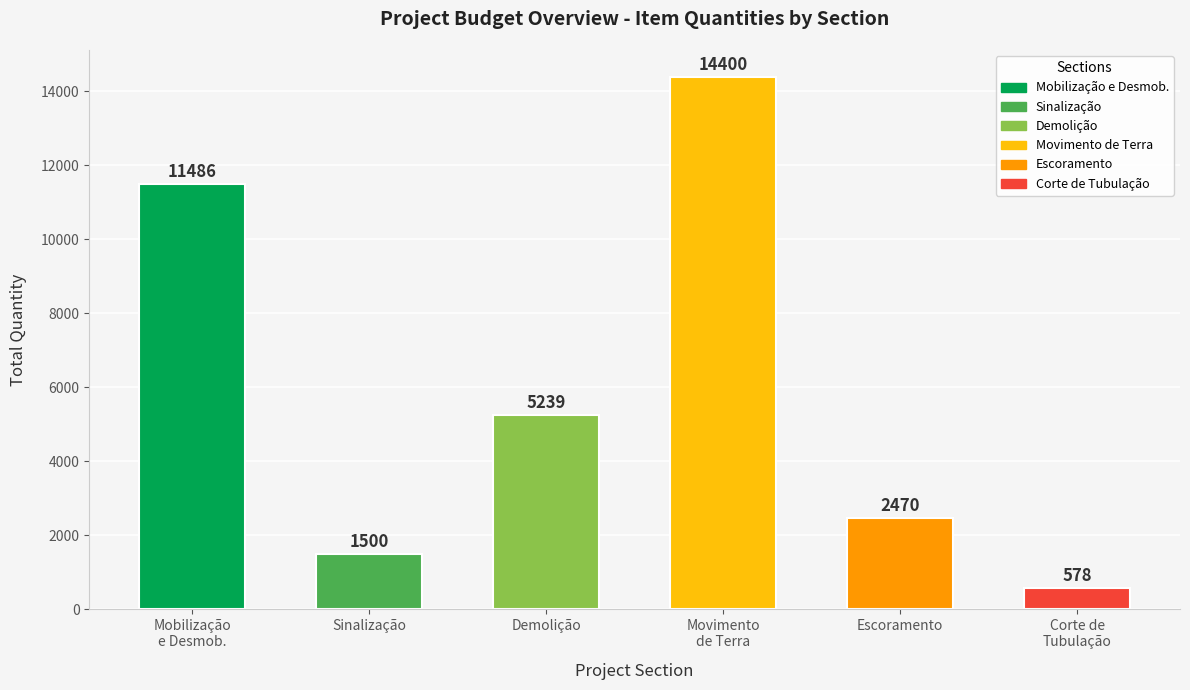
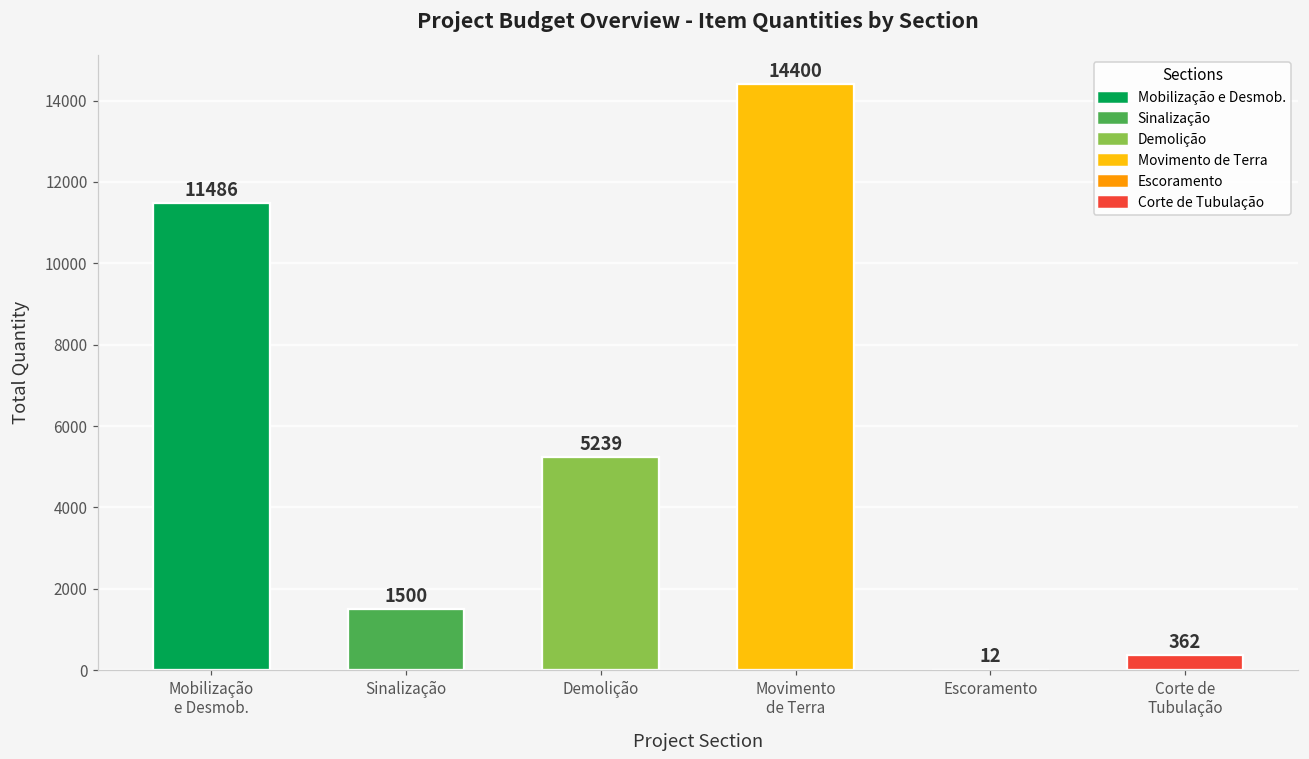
  {
    "Mobilização e Desmob.": 11486,
    "Sinalização": 1500,
    "Demolição": 5239,
    "Movimento de Terra": 14400,
-   "Escoramento": 2470,
-   "Corte de Tubulação": 578
+   "Escoramento": 12,
+   "Corte de Tubulação": 362
  }
